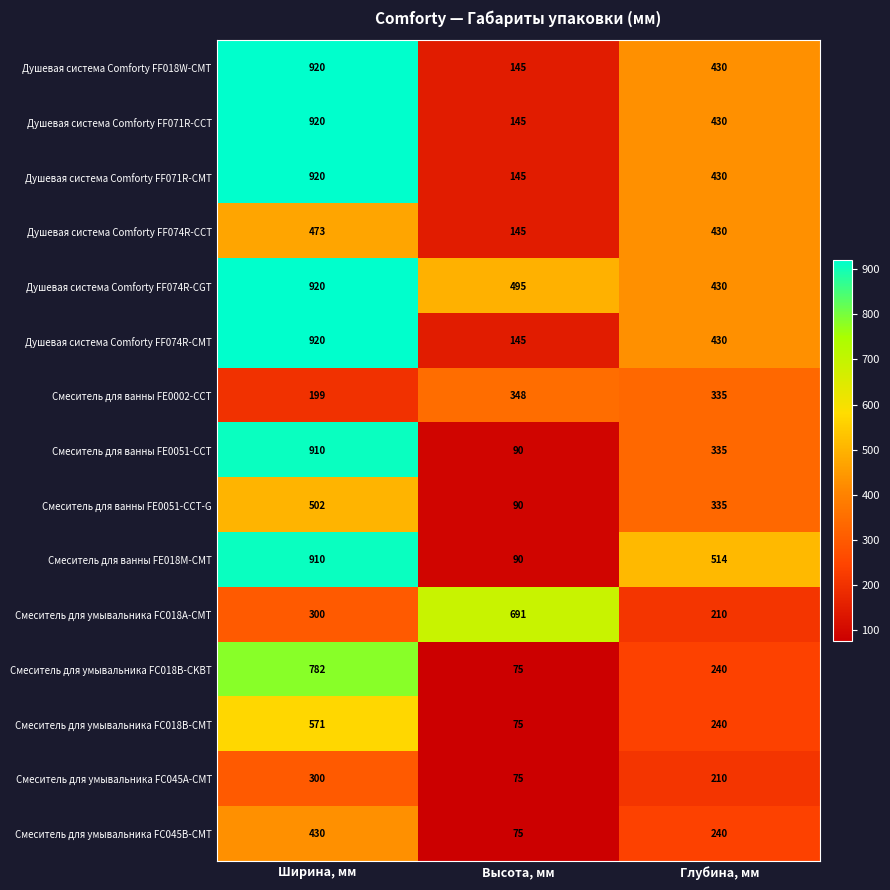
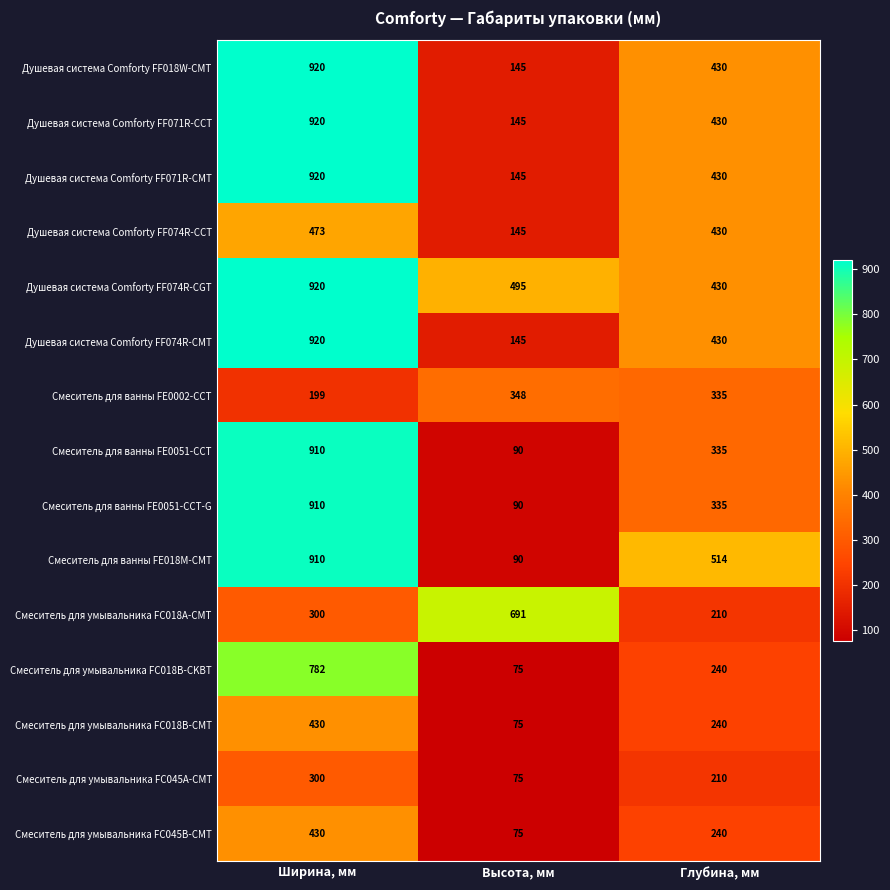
  {
    "Душевая система Comforty FF018W-CMT": {
      "Ширина, мм": 920,
      "Высота, мм": 145,
      "Глубина, мм": 430
    },
    "Душевая система Comforty FF071R-CCT": {
      "Ширина, мм": 920,
      "Высота, мм": 145,
      "Глубина, мм": 430
    },
    "Душевая система Comforty FF071R-CMT": {
      "Ширина, мм": 920,
      "Высота, мм": 145,
      "Глубина, мм": 430
    },
    "Душевая система Comforty FF074R-CCT": {
      "Ширина, мм": 473,
      "Высота, мм": 145,
      "Глубина, мм": 430
    },
    "Душевая система Comforty FF074R-CGT": {
      "Ширина, мм": 920,
      "Высота, мм": 495,
      "Глубина, мм": 430
    },
    "Душевая система Comforty FF074R-CMT": {
      "Ширина, мм": 920,
      "Высота, мм": 145,
      "Глубина, мм": 430
    },
    "Смеситель для ванны FE0002-CCT": {
      "Ширина, мм": 199,
      "Высота, мм": 348,
      "Глубина, мм": 335
    },
    "Смеситель для ванны FE0051-CCT": {
      "Ширина, мм": 910,
      "Высота, мм": 90,
      "Глубина, мм": 335
    },
    "Смеситель для ванны FE0051-CCT-G": {
-     "Ширина, мм": 502,
+     "Ширина, мм": 910,
      "Высота, мм": 90,
      "Глубина, мм": 335
    },
    "Смеситель для ванны FE018M-CMT": {
      "Ширина, мм": 910,
      "Высота, мм": 90,
      "Глубина, мм": 514
    },
    "Смеситель для умывальника FC018A-CMT": {
      "Ширина, мм": 300,
      "Высота, мм": 691,
      "Глубина, мм": 210
    },
    "Смеситель для умывальника FC018B-CKBT": {
      "Ширина, мм": 782,
      "Высота, мм": 75,
      "Глубина, мм": 240
    },
    "Смеситель для умывальника FC018B-CMT": {
-     "Ширина, мм": 571,
+     "Ширина, мм": 430,
      "Высота, мм": 75,
      "Глубина, мм": 240
    },
    "Смеситель для умывальника FC045A-CMT": {
      "Ширина, мм": 300,
      "Высота, мм": 75,
      "Глубина, мм": 210
    },
    "Смеситель для умывальника FC045B-CMT": {
      "Ширина, мм": 430,
      "Высота, мм": 75,
      "Глубина, мм": 240
    }
  }
